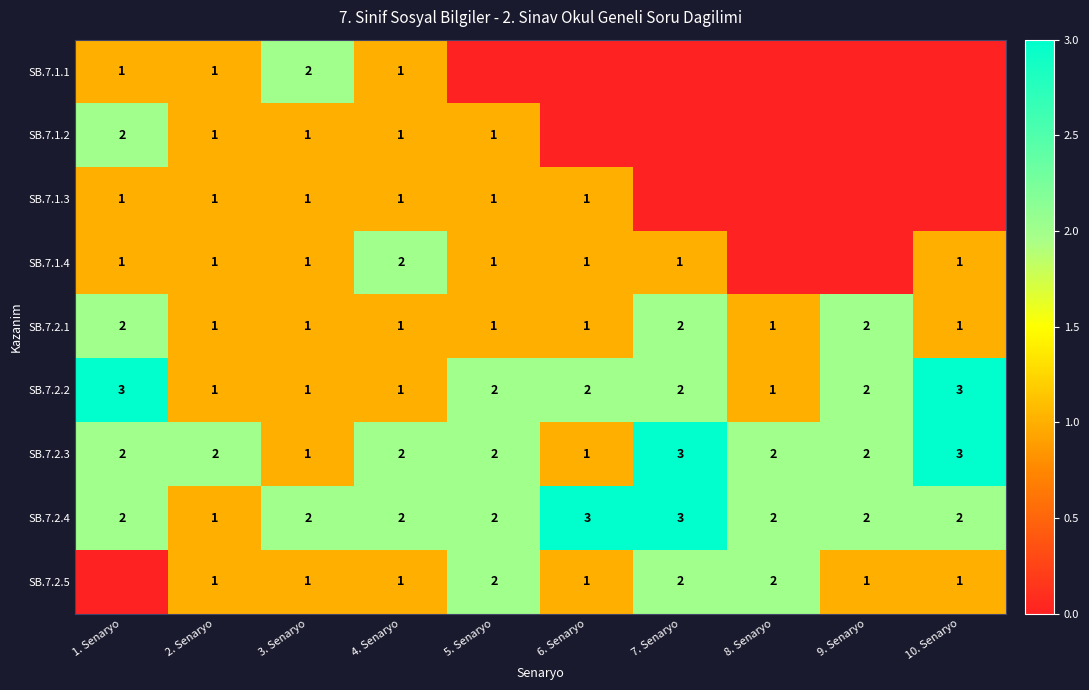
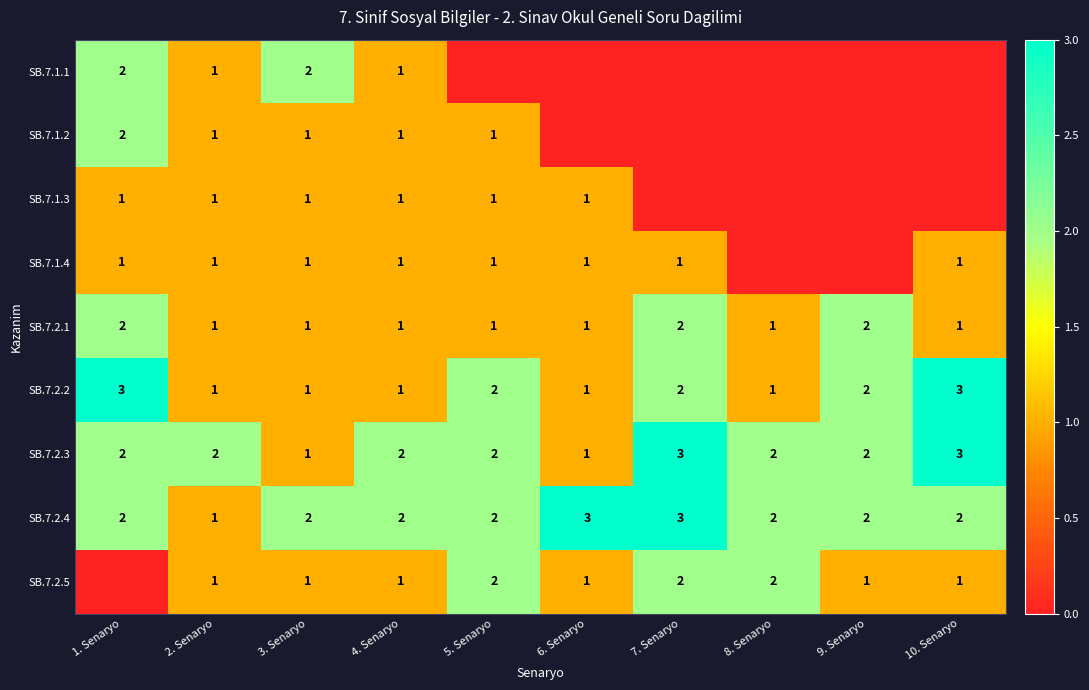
  {
    "SB.7.1.1": {
-     "1. Senaryo": 1,
+     "1. Senaryo": 2,
      "2. Senaryo": 1,
      "3. Senaryo": 2,
      "4. Senaryo": 1
    },
    "SB.7.1.2": {
      "1. Senaryo": 2,
      "2. Senaryo": 1,
      "3. Senaryo": 1,
      "4. Senaryo": 1,
      "5. Senaryo": 1
    },
    "SB.7.1.3": {
      "1. Senaryo": 1,
      "2. Senaryo": 1,
      "3. Senaryo": 1,
      "4. Senaryo": 1,
      "5. Senaryo": 1,
      "6. Senaryo": 1
    },
    "SB.7.1.4": {
      "1. Senaryo": 1,
      "2. Senaryo": 1,
      "3. Senaryo": 1,
-     "4. Senaryo": 2,
+     "4. Senaryo": 1,
      "5. Senaryo": 1,
      "6. Senaryo": 1,
      "7. Senaryo": 1,
      "10. Senaryo": 1
    },
    "SB.7.2.1": {
      "1. Senaryo": 2,
      "2. Senaryo": 1,
      "3. Senaryo": 1,
      "4. Senaryo": 1,
      "5. Senaryo": 1,
      "6. Senaryo": 1,
      "7. Senaryo": 2,
      "8. Senaryo": 1,
      "9. Senaryo": 2,
      "10. Senaryo": 1
    },
    "SB.7.2.2": {
      "1. Senaryo": 3,
      "2. Senaryo": 1,
      "3. Senaryo": 1,
      "4. Senaryo": 1,
      "5. Senaryo": 2,
-     "6. Senaryo": 2,
+     "6. Senaryo": 1,
      "7. Senaryo": 2,
      "8. Senaryo": 1,
      "9. Senaryo": 2,
      "10. Senaryo": 3
    },
    "SB.7.2.3": {
      "1. Senaryo": 2,
      "2. Senaryo": 2,
      "3. Senaryo": 1,
      "4. Senaryo": 2,
      "5. Senaryo": 2,
      "6. Senaryo": 1,
      "7. Senaryo": 3,
      "8. Senaryo": 2,
      "9. Senaryo": 2,
      "10. Senaryo": 3
    },
    "SB.7.2.4": {
      "1. Senaryo": 2,
      "2. Senaryo": 1,
      "3. Senaryo": 2,
      "4. Senaryo": 2,
      "5. Senaryo": 2,
      "6. Senaryo": 3,
      "7. Senaryo": 3,
      "8. Senaryo": 2,
      "9. Senaryo": 2,
      "10. Senaryo": 2
    },
    "SB.7.2.5": {
      "2. Senaryo": 1,
      "3. Senaryo": 1,
      "4. Senaryo": 1,
      "5. Senaryo": 2,
      "6. Senaryo": 1,
      "7. Senaryo": 2,
      "8. Senaryo": 2,
      "9. Senaryo": 1,
      "10. Senaryo": 1
    }
  }
